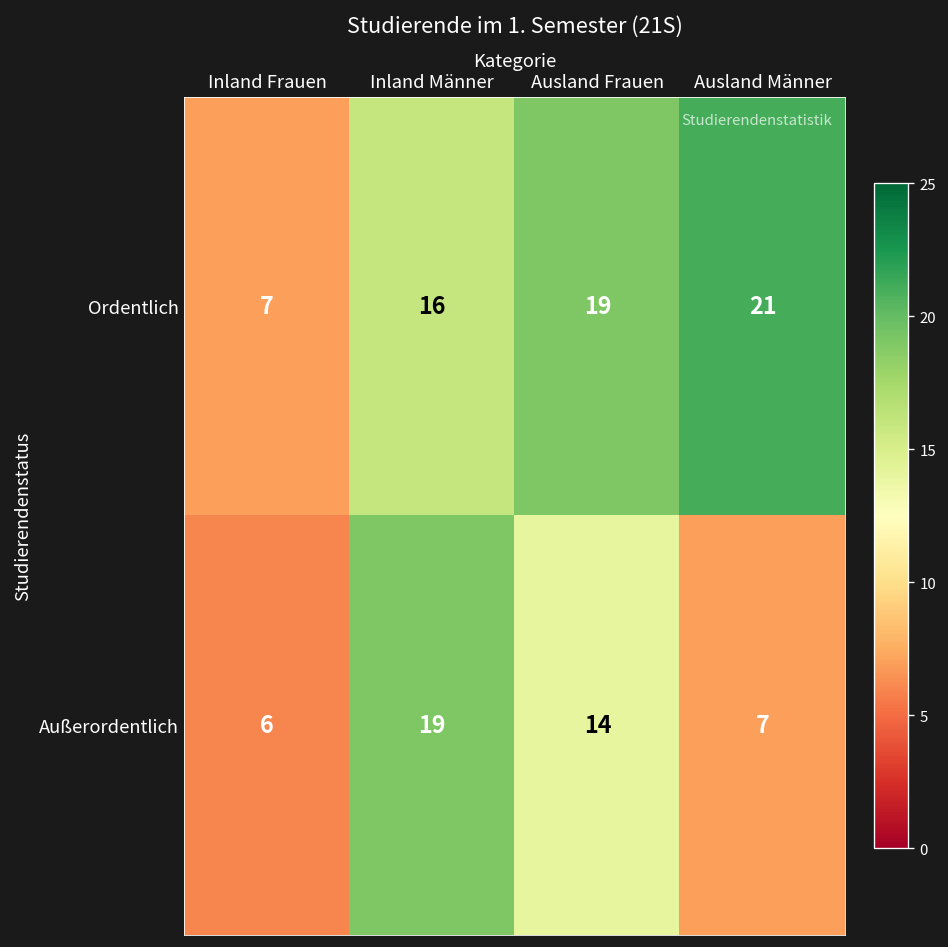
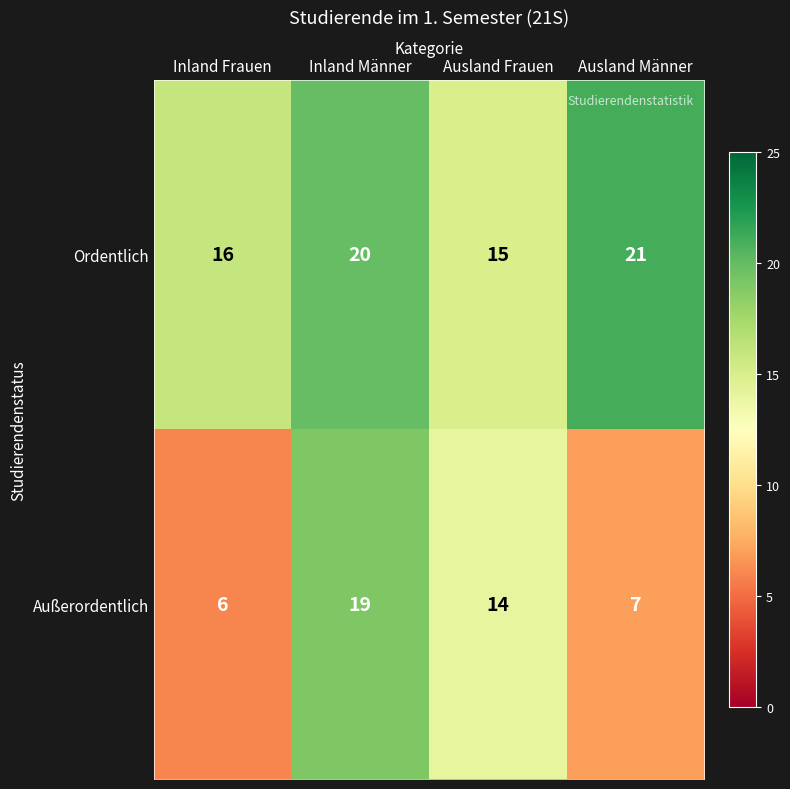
  {
    "Ordentlich": {
-     "Inland Frauen": 7,
-     "Inland Männer": 16,
-     "Ausland Frauen": 19
+     "Inland Frauen": 16,
+     "Inland Männer": 20,
+     "Ausland Frauen": 15
    },
    "Außerordentlich": {
      "Inland Frauen": 6,
      "Inland Männer": 19,
      "Ausland Frauen": 14,
      "Ausland Männer": 7
    }
  }
